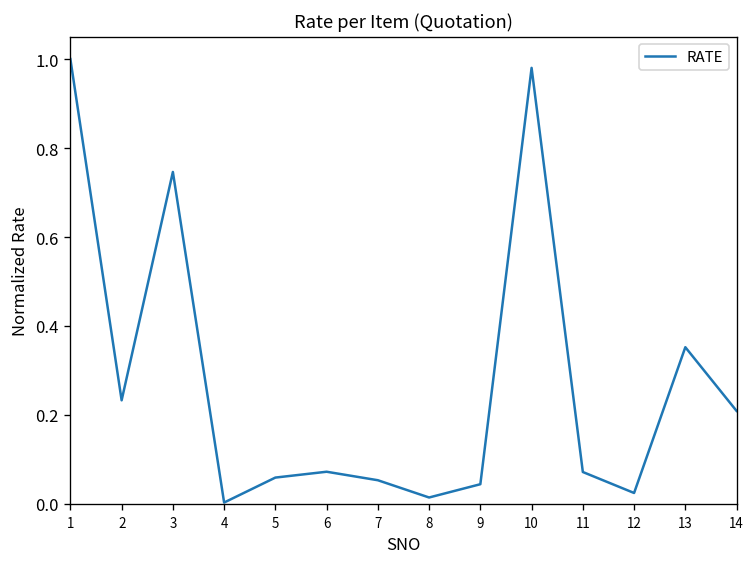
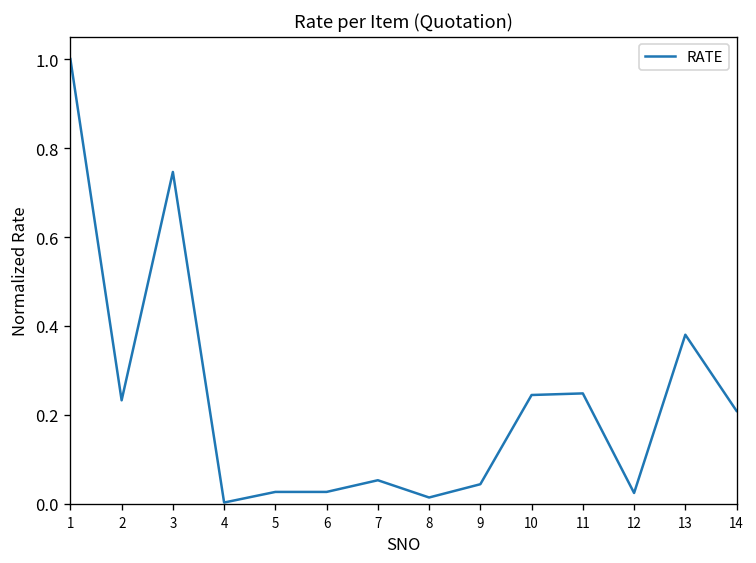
  {
    "1": 1.00,
    "2": 0.23,
    "3": 0.75,
    "4": 0.00,
-   "5": 0.06,
-   "6": 0.07,
+   "5": 0.03,
+   "6": 0.03,
    "7": 0.05,
    "8": 0.01,
    "9": 0.04,
-   "10": 0.98,
-   "11": 0.07,
+   "10": 0.24,
+   "11": 0.25,
    "12": 0.02,
-   "13": 0.35,
+   "13": 0.38,
    "14": 0.21
  }
